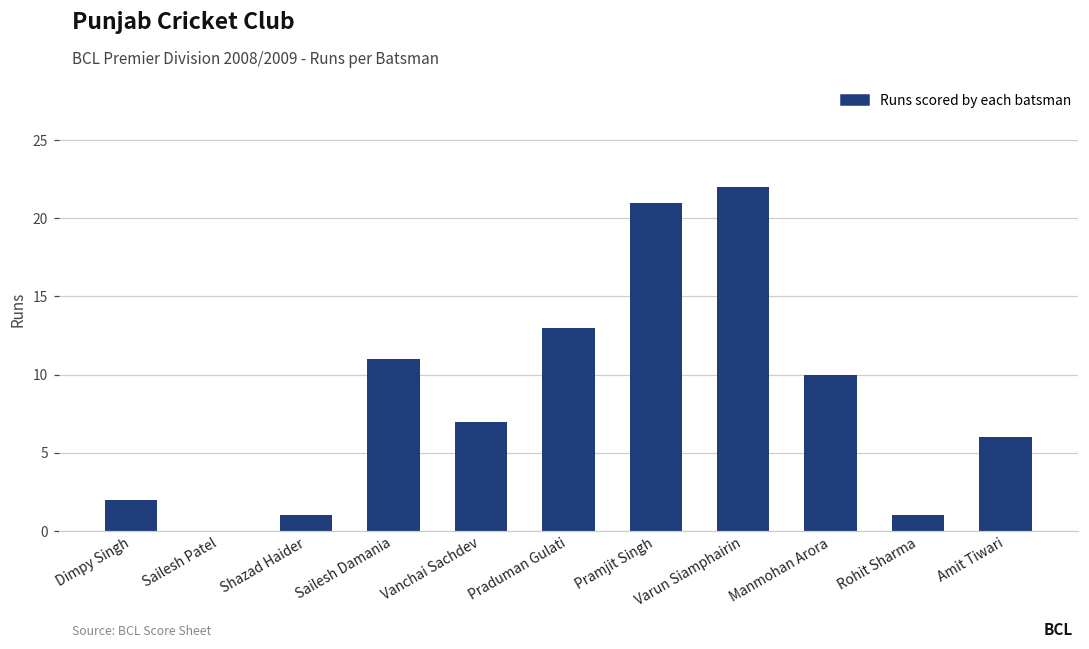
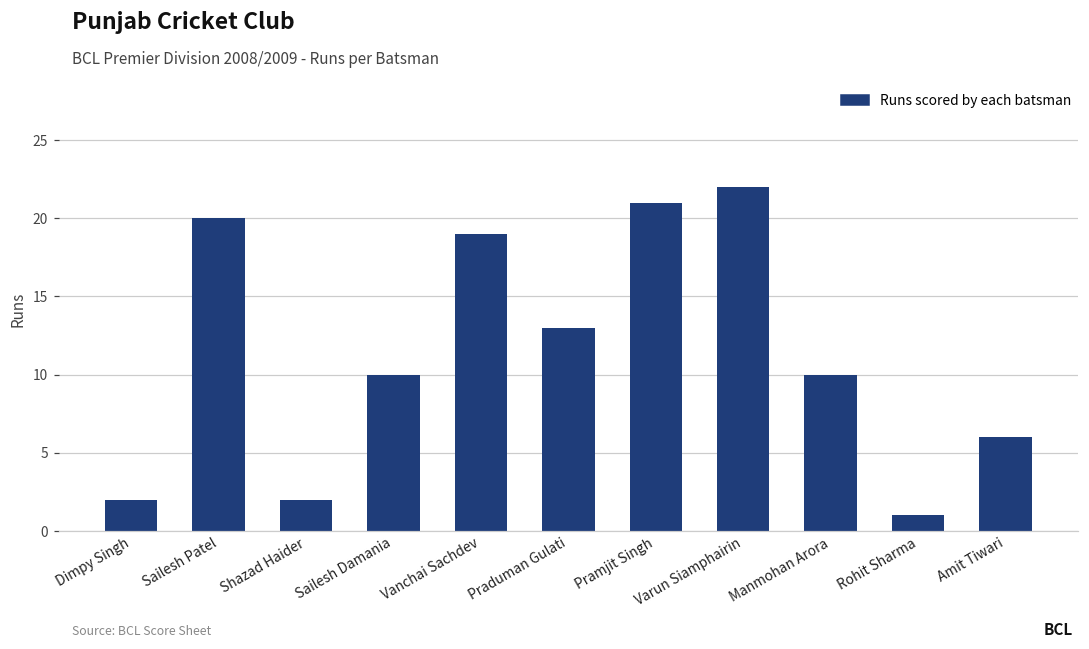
  {
    "Dimpy Singh": 2,
-   "Sailesh Patel": 0,
-   "Shazad Haider": 1,
-   "Sailesh Damania": 11,
-   "Vanchai Sachdev": 7,
+   "Sailesh Patel": 20,
+   "Shazad Haider": 2,
+   "Sailesh Damania": 10,
+   "Vanchai Sachdev": 19,
    "Praduman Gulati": 13,
    "Pramjit Singh": 21,
    "Varun Siamphairin": 22,
    "Manmohan Arora": 10,
    "Rohit Sharma": 1,
    "Amit Tiwari": 6
  }
